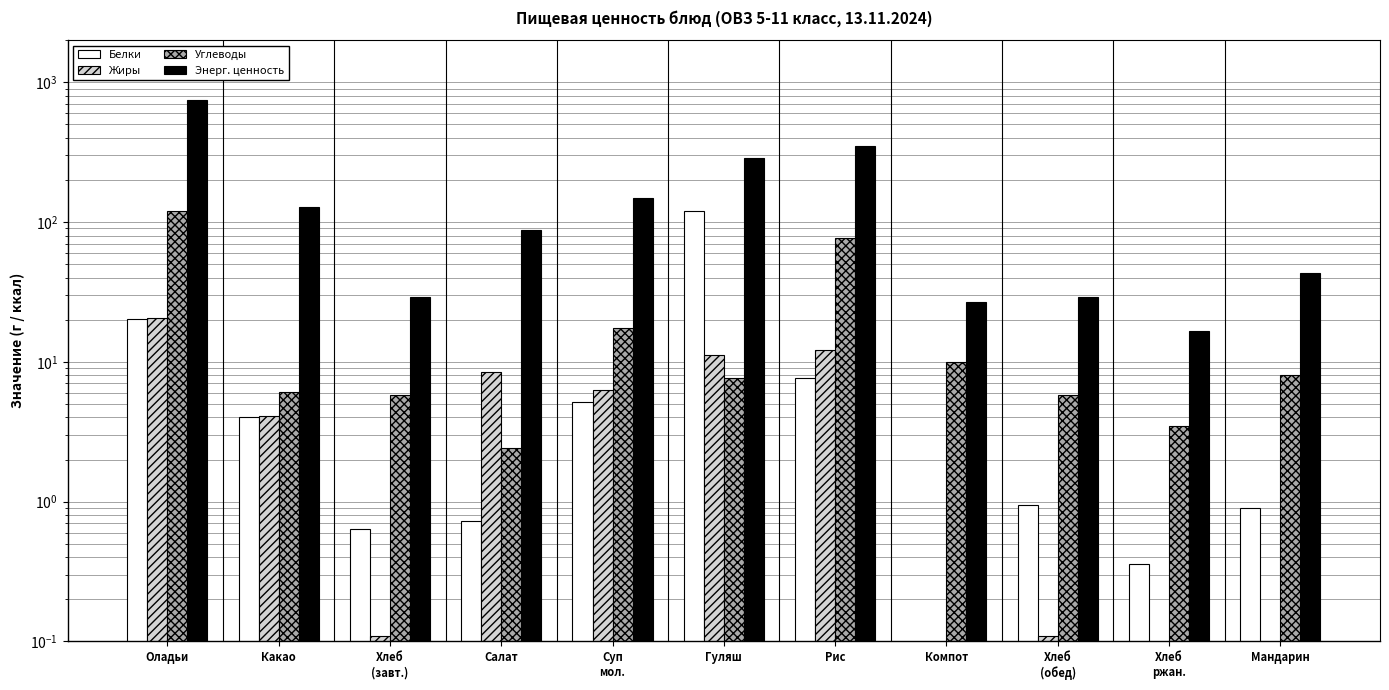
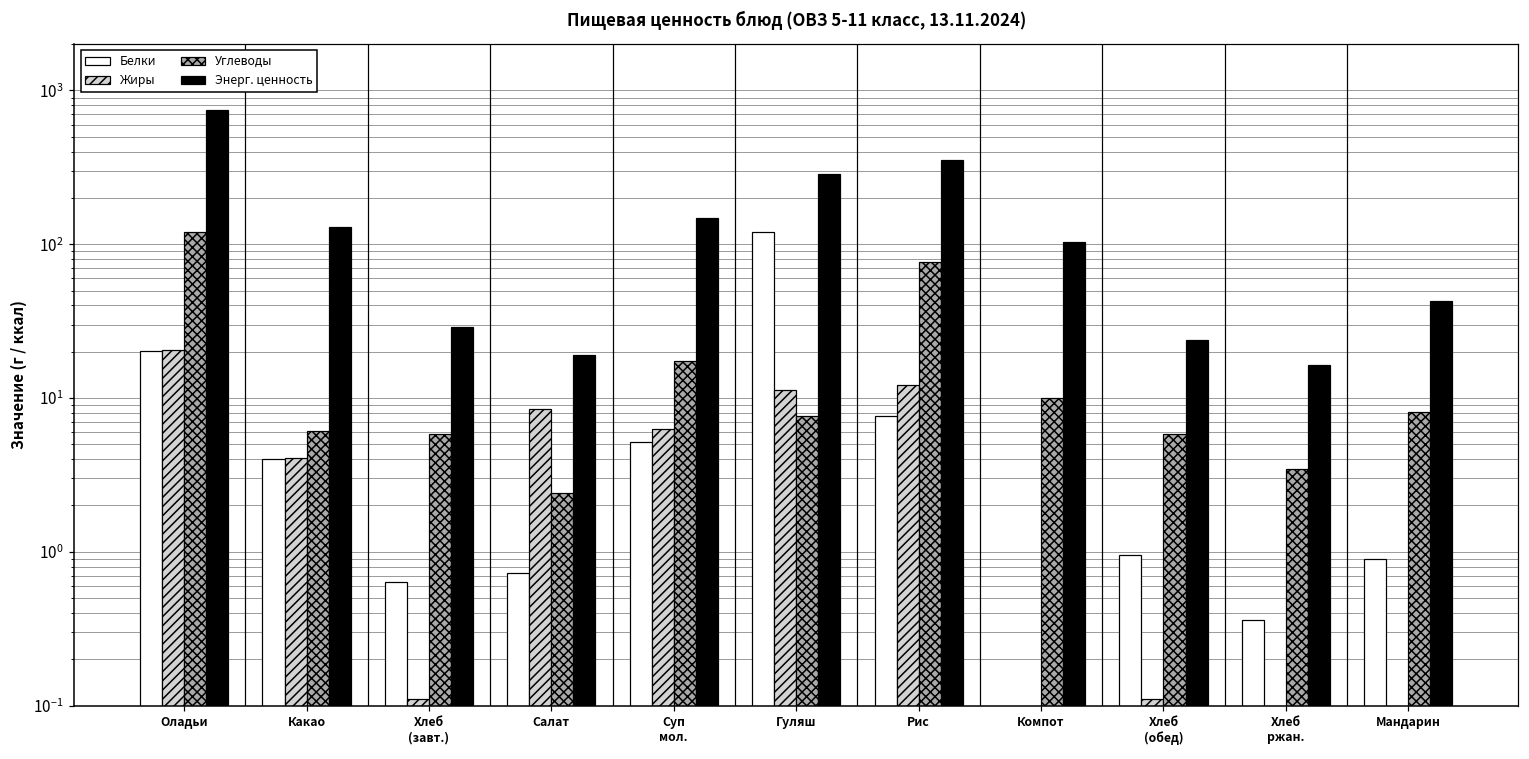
  {
    "Белки": {
      "Оладьи": 20,
      "Какао": 4,
      "Хлеб (завт.)": 0.6,
      "Салат": 0.7,
      "Суп мол.": 5,
      "Гуляш": 120,
      "Рис": 8,
      "Хлеб (обед)": 1.0,
      "Хлеб ржан.": 0.36,
      "Мандарин": 0.9
    },
    "Жиры": {
      "Оладьи": 21,
      "Какао": 4,
      "Хлеб (завт.)": 0.11,
      "Салат": 8,
      "Суп мол.": 6,
      "Гуляш": 11,
      "Рис": 12,
      "Хлеб (обед)": 0.11
    },
    "Углеводы": {
      "Оладьи": 120,
      "Какао": 6,
      "Хлеб (завт.)": 6,
      "Салат": 2.4,
      "Суп мол.": 18,
      "Гуляш": 8,
      "Рис": 80,
      "Компот": 10,
      "Хлеб (обед)": 6,
      "Хлеб ржан.": 3.5,
      "Мандарин": 8
    },
    "Энерг. ценность": {
      "Оладьи": 700,
      "Какао": 130,
      "Хлеб (завт.)": 29,
-     "Салат": 90,
+     "Салат": 19,
      "Суп мол.": 150,
      "Гуляш": 290,
      "Рис": 350,
-     "Компот": 27,
-     "Хлеб (обед)": 29,
+     "Компот": 100,
+     "Хлеб (обед)": 24,
      "Хлеб ржан.": 17,
      "Мандарин": 43
    }
  }
